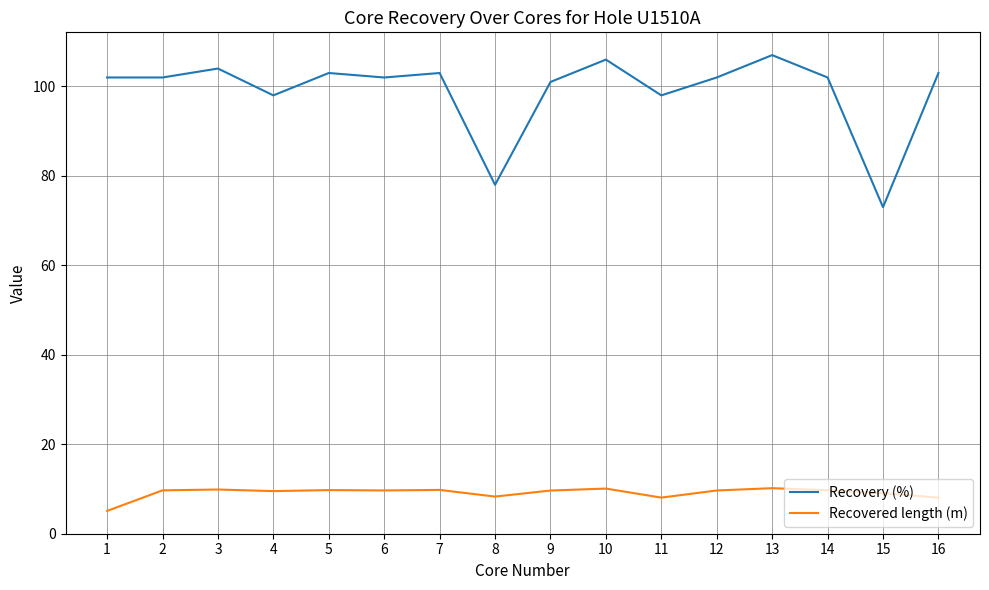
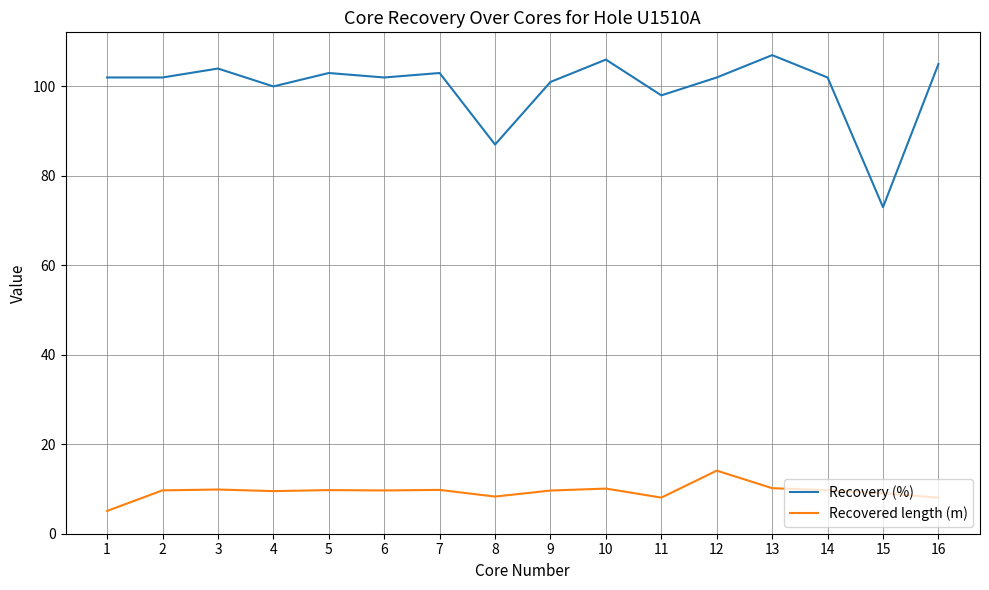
  {
    "Recovery (%)": {
      "1": 102,
      "2": 102,
      "3": 104,
-     "4": 98,
+     "4": 100,
      "5": 103,
      "6": 102,
      "7": 103,
-     "8": 78,
+     "8": 87,
      "9": 101,
      "10": 106,
      "11": 98,
      "12": 102,
      "13": 107,
      "14": 102,
      "15": 73,
-     "16": 103
+     "16": 105
    },
    "Recovered length (m)": {
      "1": 5,
      "2": 10,
      "3": 10,
      "4": 10,
      "5": 10,
      "6": 10,
      "7": 10,
      "8": 8,
      "9": 10,
      "10": 10,
      "11": 8,
-     "12": 10,
+     "12": 14,
      "13": 10
    }
  }
